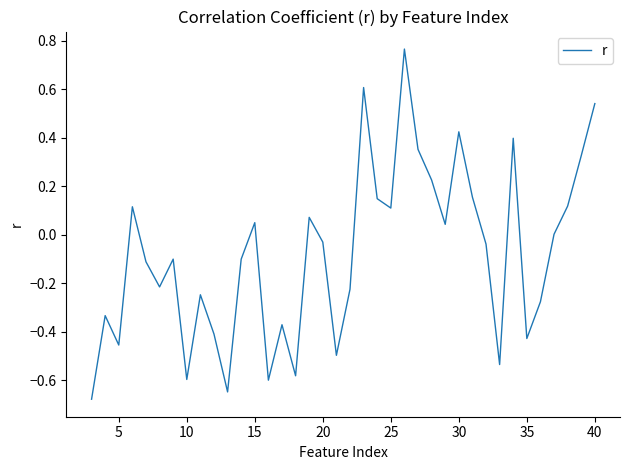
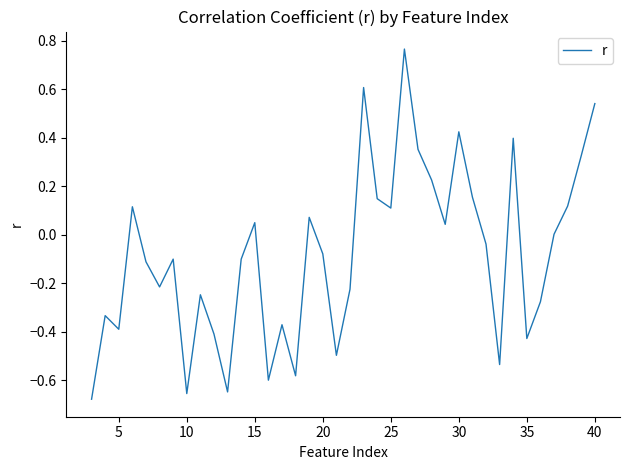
  {
-   "5": -0.45,
-   "10": -0.60,
+   "5": -0.39,
+   "10": -0.65,
    "15": 0.05,
-   "20": -0.03,
+   "20": -0.08,
    "25": 0.11,
    "30": 0.43,
    "35": -0.43,
    "40": 0.54
  }
